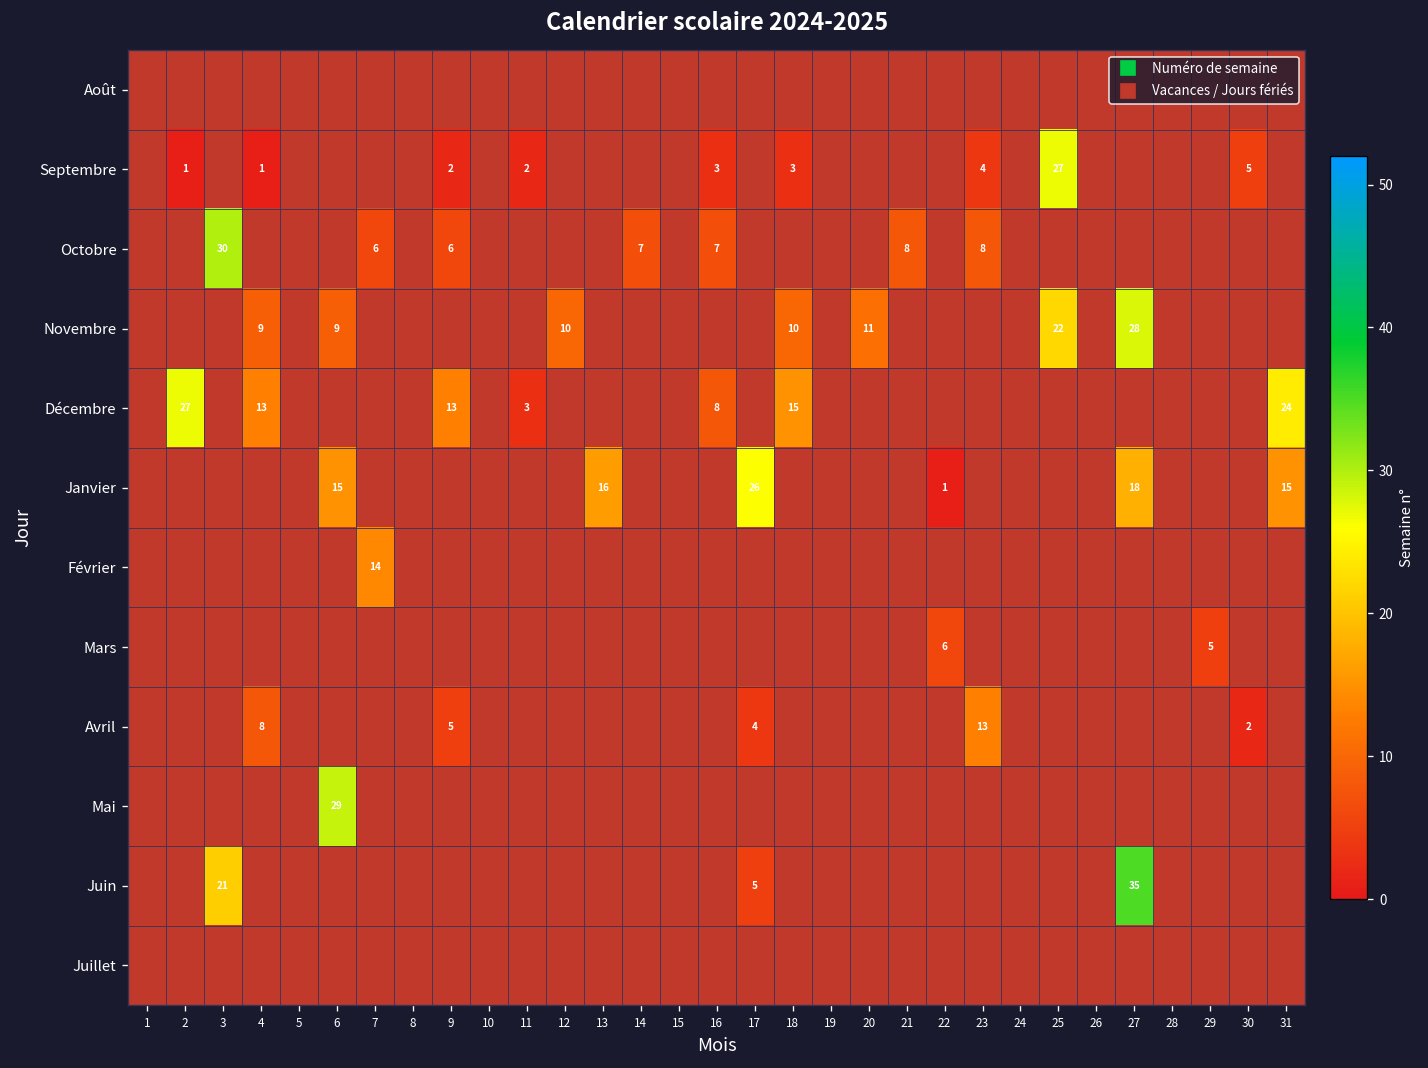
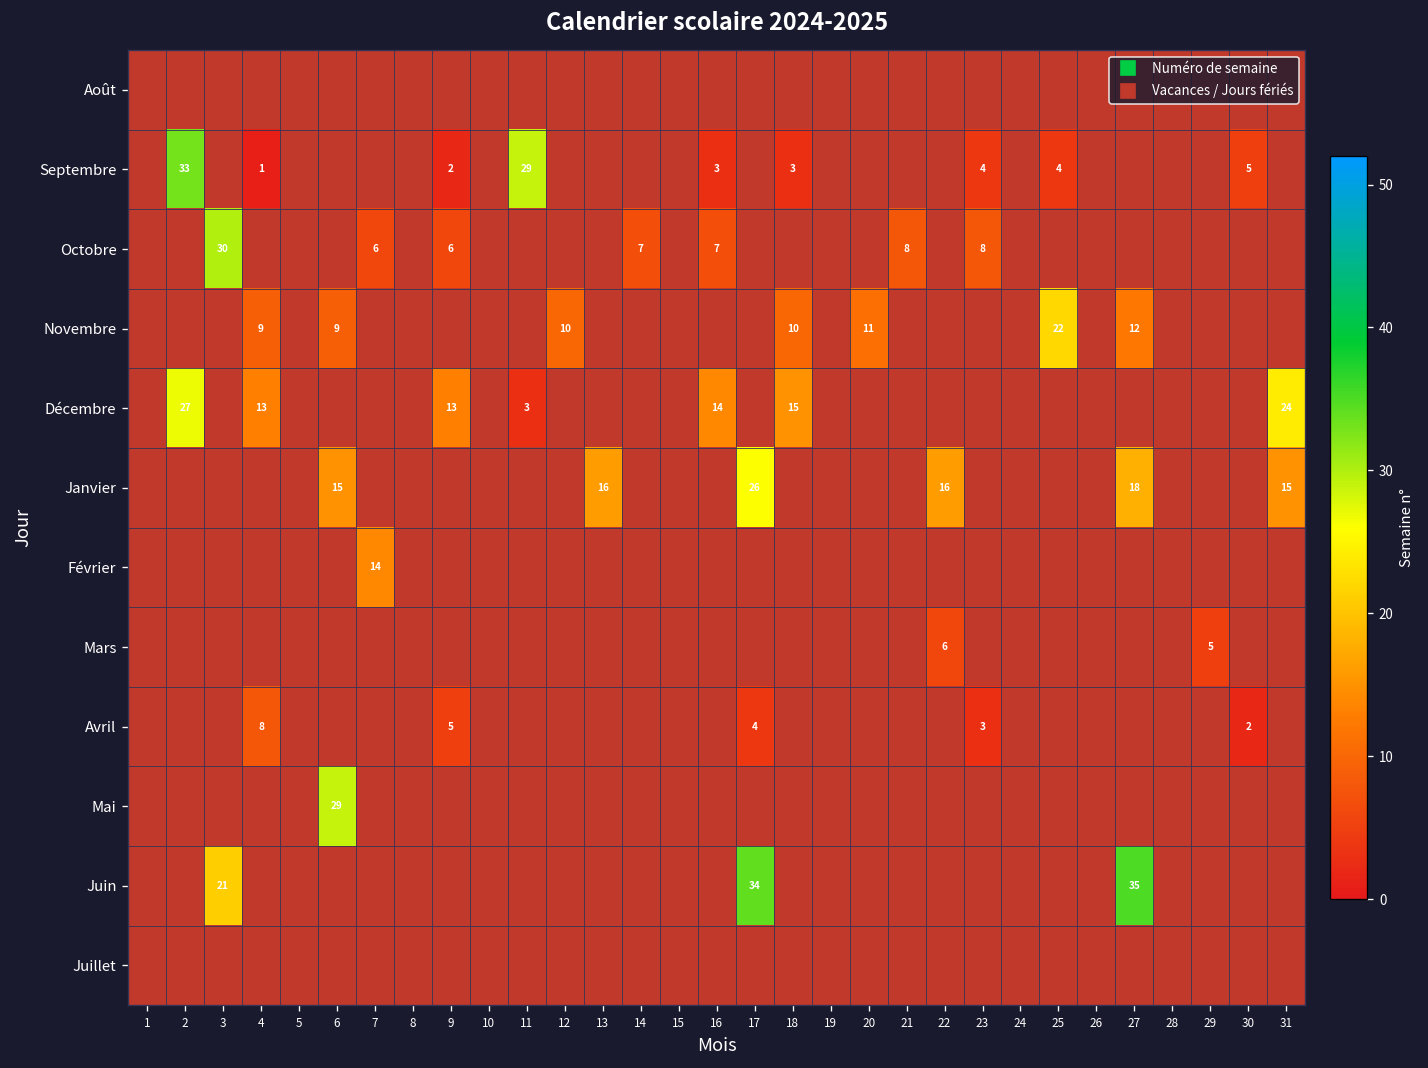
  {
    "Septembre": {
-     "2": 1,
+     "2": 33,
      "4": 1,
      "9": 2,
-     "11": 2,
+     "11": 29,
      "16": 3,
      "18": 3,
      "23": 4,
-     "25": 27,
+     "25": 4,
      "30": 5
    },
    "Octobre": {
      "3": 30,
      "7": 6,
      "9": 6,
      "14": 7,
      "16": 7,
      "21": 8,
      "23": 8
    },
    "Novembre": {
      "4": 9,
      "6": 9,
      "12": 10,
      "18": 10,
      "20": 11,
      "25": 22,
-     "27": 28
+     "27": 12
    },
    "Décembre": {
      "2": 27,
      "4": 13,
      "9": 13,
      "11": 3,
-     "16": 8,
+     "16": 14,
      "18": 15,
      "31": 24
    },
    "Janvier": {
      "6": 15,
      "13": 16,
      "17": 26,
-     "22": 1,
+     "22": 16,
      "27": 18,
      "31": 15
    },
    "Février": {
      "7": 14
    },
    "Mars": {
      "22": 6,
      "29": 5
    },
    "Avril": {
      "4": 8,
      "9": 5,
      "17": 4,
-     "23": 13,
+     "23": 3,
      "30": 2
    },
    "Mai": {
      "6": 29
    },
    "Juin": {
      "3": 21,
-     "17": 5,
+     "17": 34,
      "27": 35
    }
  }
